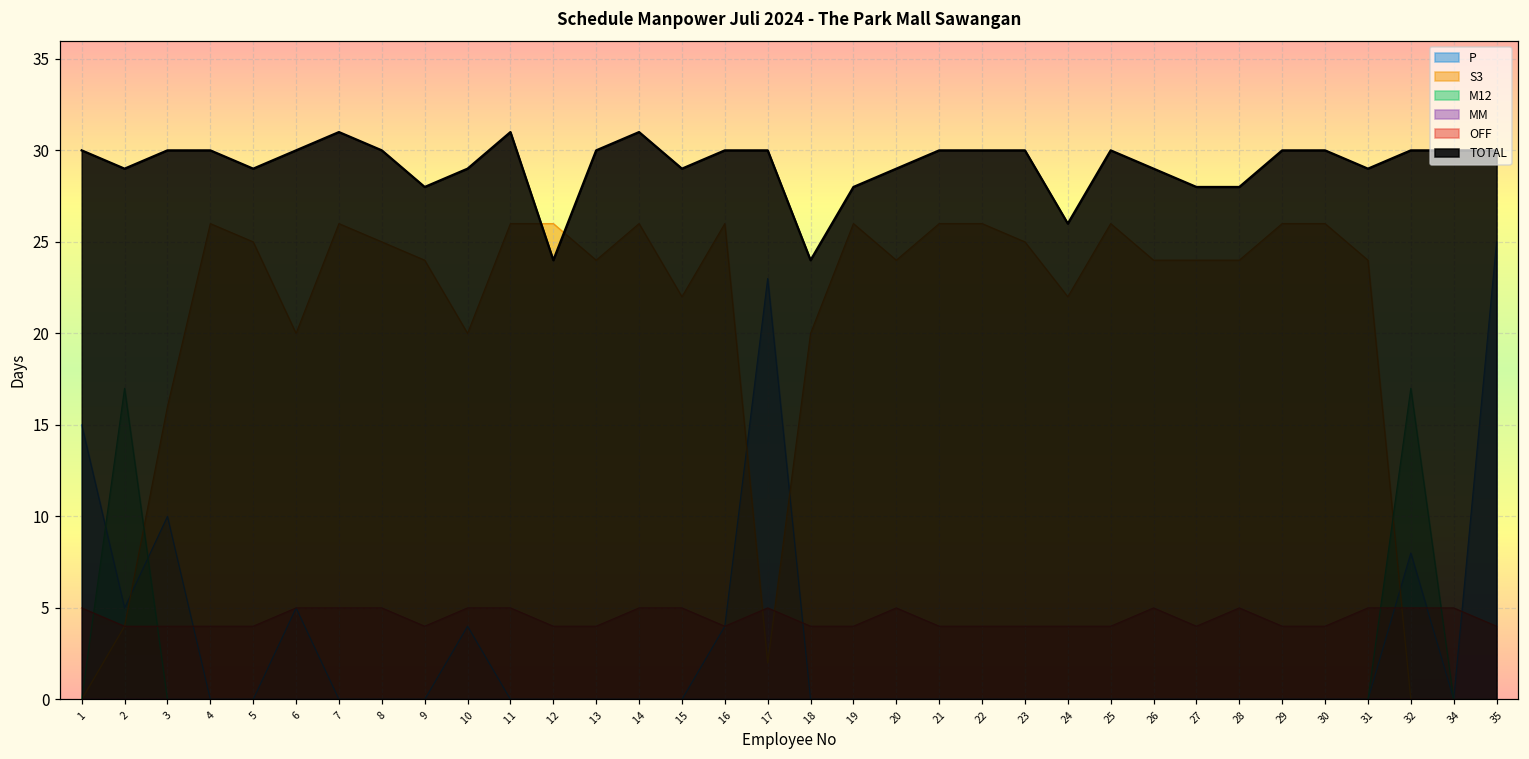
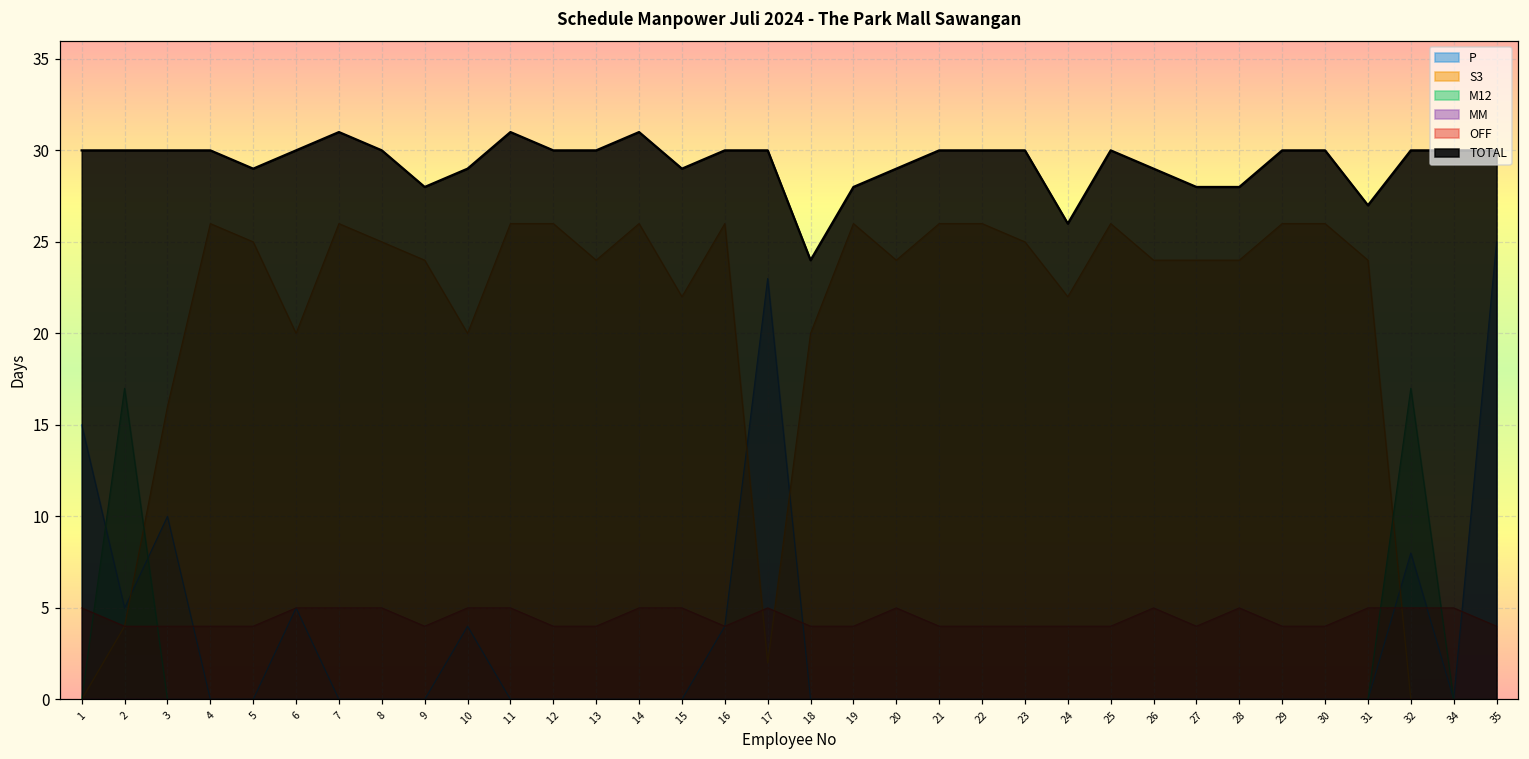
  {
    "P": {
      "1": 15,
      "2": 5,
      "3": 10,
      "10": 4,
      "17": 23,
      "32": 8,
      "35": 25
    },
    "S3": {
      "3": 16,
      "4": 26,
      "5": 25,
      "6": 20,
      "7": 26,
      "8": 25,
      "9": 24,
      "10": 20,
      "11": 26,
      "12": 26,
      "13": 24,
      "14": 26,
      "15": 22,
      "16": 26,
      "17": 2,
      "18": 20,
      "19": 26,
      "20": 24,
      "21": 26,
      "22": 26,
      "23": 25,
      "24": 22,
      "25": 26,
      "26": 24,
      "27": 24,
      "28": 24,
      "29": 26,
      "30": 26,
      "31": 24
    },
    "M12": {
      "2": 17,
      "32": 17
    },
    "MM": {
      "2": 0
    },
    "OFF": {
      "1": 5,
      "3": 4,
      "4": 4,
      "5": 4,
      "7": 5,
      "8": 5,
      "9": 4,
      "10": 5,
      "11": 5,
      "12": 4,
      "13": 4,
      "14": 5,
      "15": 5,
      "17": 5,
      "18": 4,
      "19": 4,
      "20": 5,
      "21": 4,
      "22": 4,
      "23": 4,
      "24": 4,
      "25": 4,
      "26": 5,
      "27": 4,
      "28": 5,
      "29": 4,
      "30": 4,
      "31": 5,
      "32": 5,
      "34": 5,
      "35": 4
    },
    "TOTAL": {
      "1": 30,
-     "2": 29,
+     "2": 30,
      "3": 30,
      "4": 30,
      "5": 29,
      "6": 30,
      "7": 31,
      "8": 30,
      "9": 28,
      "10": 29,
      "11": 31,
-     "12": 24,
+     "12": 30,
      "13": 30,
      "14": 31,
      "15": 29,
      "16": 30,
      "17": 30,
      "18": 24,
      "19": 28,
      "20": 29,
      "21": 30,
      "22": 30,
      "23": 30,
      "24": 26,
      "25": 30,
      "26": 29,
      "27": 28,
      "28": 28,
      "29": 30,
      "30": 30,
-     "31": 29,
+     "31": 27,
      "32": 30
    }
  }
